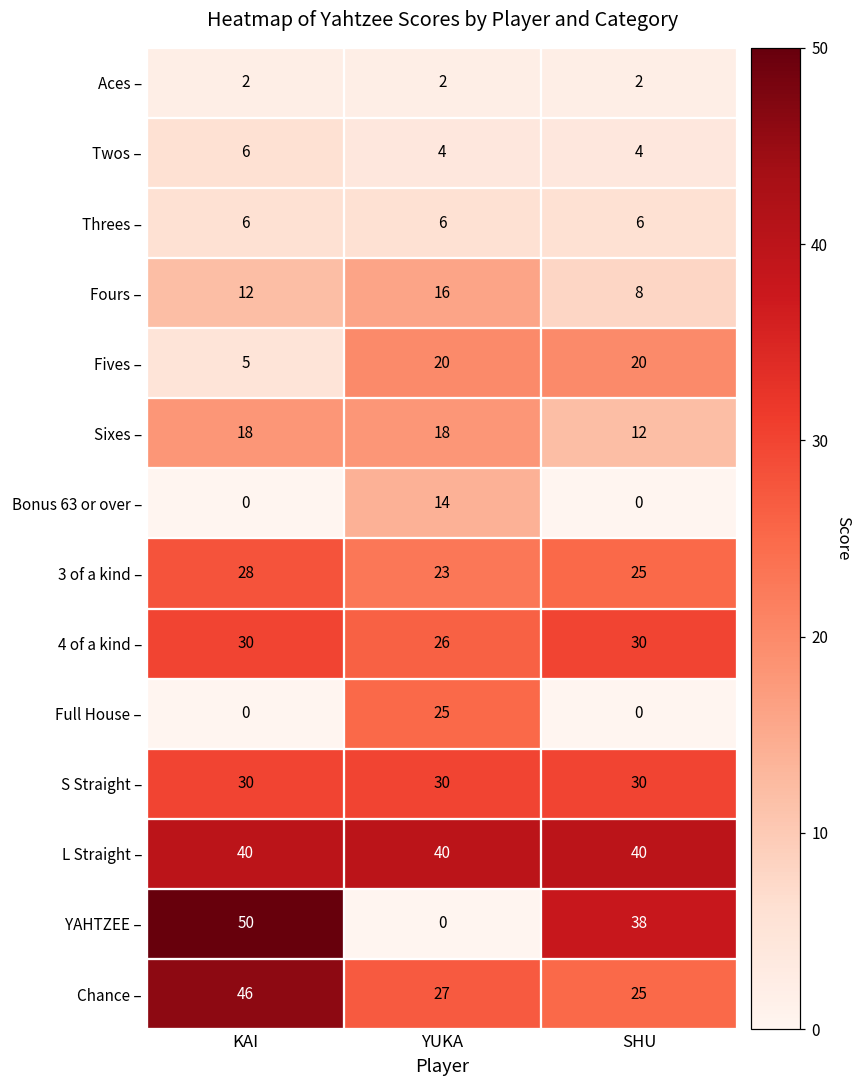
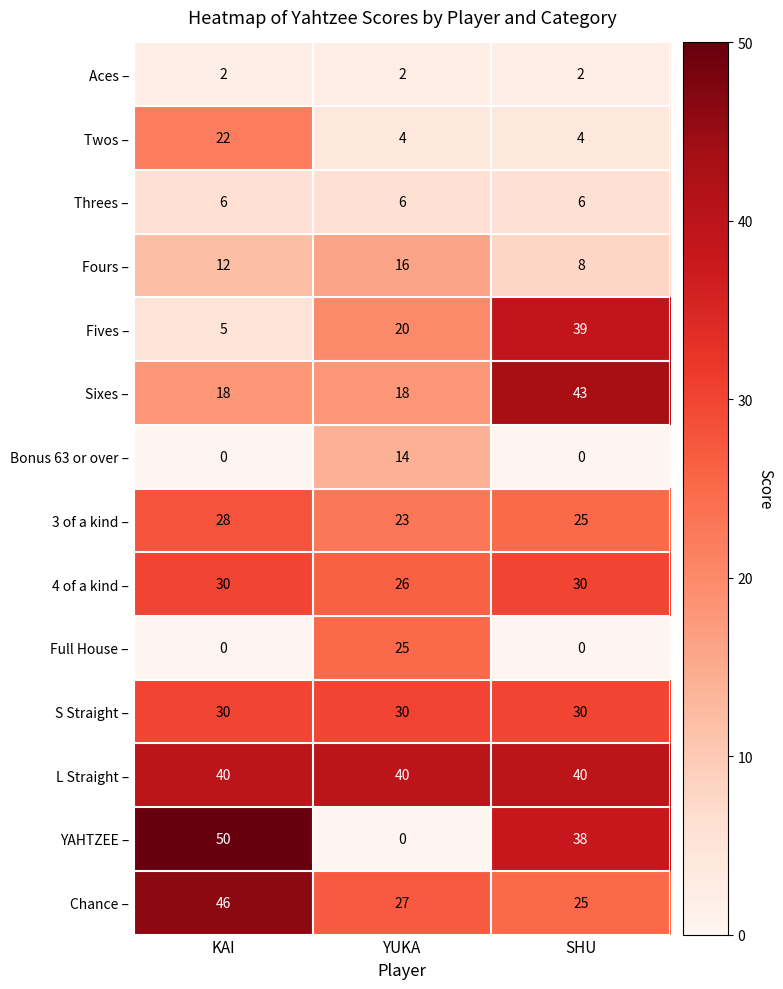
  {
    "Aces –": {
      "KAI": 2,
      "YUKA": 2,
      "SHU": 2
    },
    "Twos –": {
-     "KAI": 6,
+     "KAI": 22,
      "YUKA": 4,
      "SHU": 4
    },
    "Threes –": {
      "KAI": 6,
      "YUKA": 6,
      "SHU": 6
    },
    "Fours –": {
      "KAI": 12,
      "YUKA": 16,
      "SHU": 8
    },
    "Fives –": {
      "KAI": 5,
      "YUKA": 20,
-     "SHU": 20
+     "SHU": 39
    },
    "Sixes –": {
      "KAI": 18,
      "YUKA": 18,
-     "SHU": 12
+     "SHU": 43
    },
    "Bonus 63 or over –": {
      "KAI": 0,
      "YUKA": 14,
      "SHU": 0
    },
    "3 of a kind –": {
      "KAI": 28,
      "YUKA": 23,
      "SHU": 25
    },
    "4 of a kind –": {
      "KAI": 30,
      "YUKA": 26,
      "SHU": 30
    },
    "Full House –": {
      "KAI": 0,
      "YUKA": 25,
      "SHU": 0
    },
    "S Straight –": {
      "KAI": 30,
      "YUKA": 30,
      "SHU": 30
    },
    "L Straight –": {
      "KAI": 40,
      "YUKA": 40,
      "SHU": 40
    },
    "YAHTZEE –": {
      "KAI": 50,
      "YUKA": 0,
      "SHU": 38
    },
    "Chance –": {
      "KAI": 46,
      "YUKA": 27,
      "SHU": 25
    }
  }
